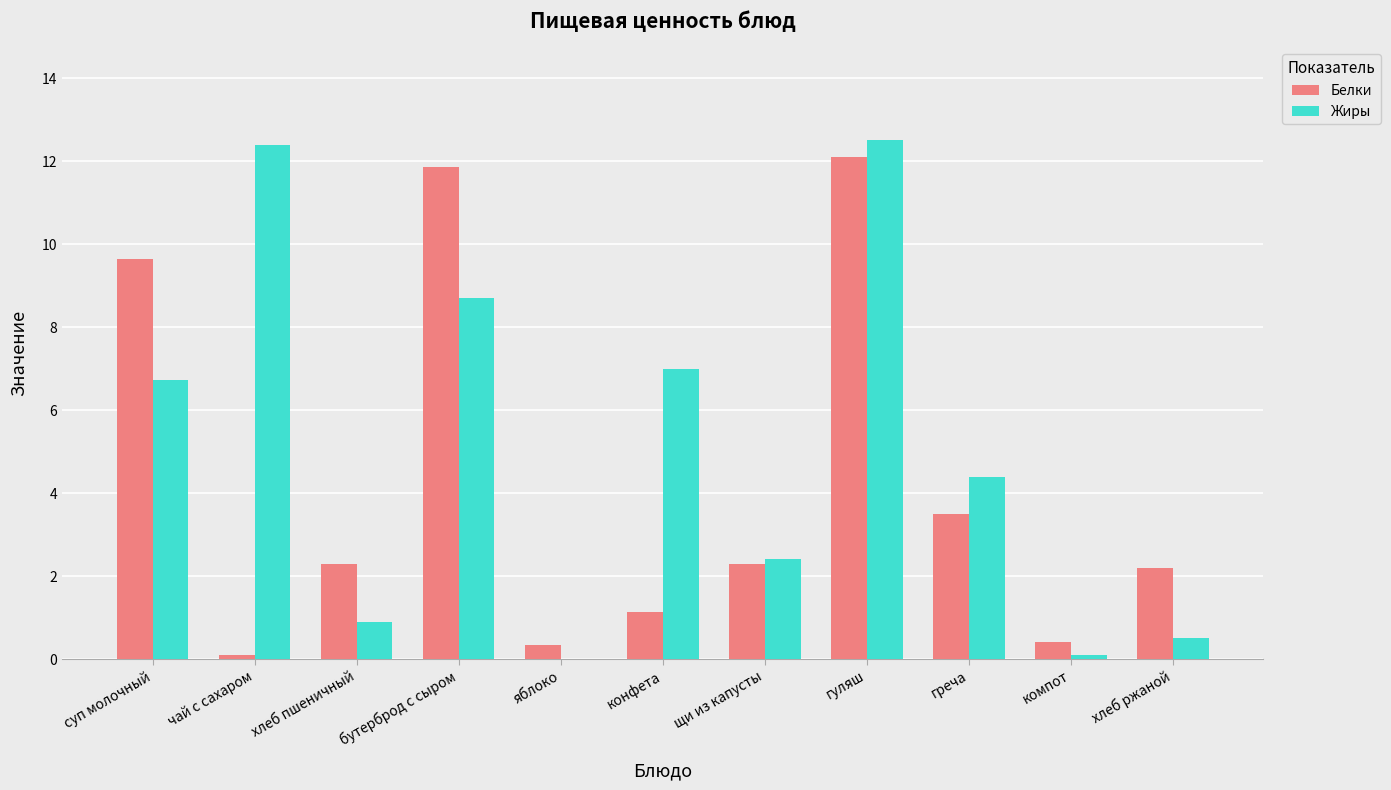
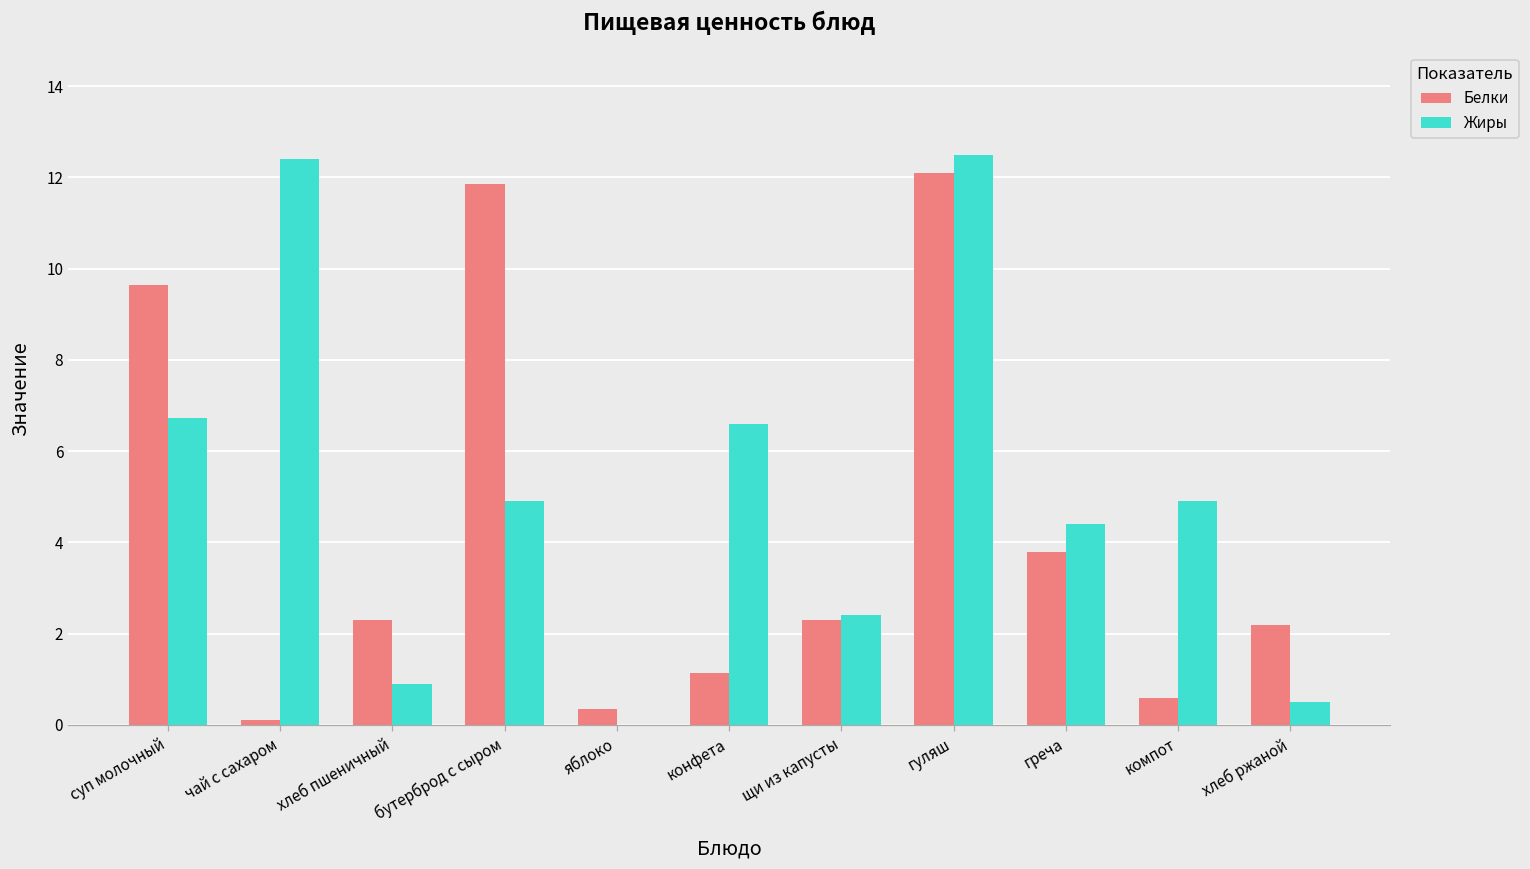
  {
    "Белки": {
      "суп молочный": 9.6,
      "чай с сахаром": 0.1,
      "хлеб пшеничный": 2.3,
      "бутерброд с сыром": 11.9,
      "яблоко": 0.4,
      "конфета": 1.1,
      "щи из капусты": 2.3,
      "гуляш": 12.1,
-     "греча": 3.5,
-     "компот": 0.4,
+     "греча": 3.8,
+     "компот": 0.6,
      "хлеб ржаной": 2.2
    },
    "Жиры": {
      "суп молочный": 6.7,
      "чай с сахаром": 12.4,
      "хлеб пшеничный": 0.9,
-     "бутерброд с сыром": 8.7,
+     "бутерброд с сыром": 4.9,
      "яблоко": 0.0,
-     "конфета": 7.0,
+     "конфета": 6.6,
      "щи из капусты": 2.4,
      "гуляш": 12.5,
      "греча": 4.4,
-     "компот": 0.1,
+     "компот": 4.9,
      "хлеб ржаной": 0.5
    }
  }
